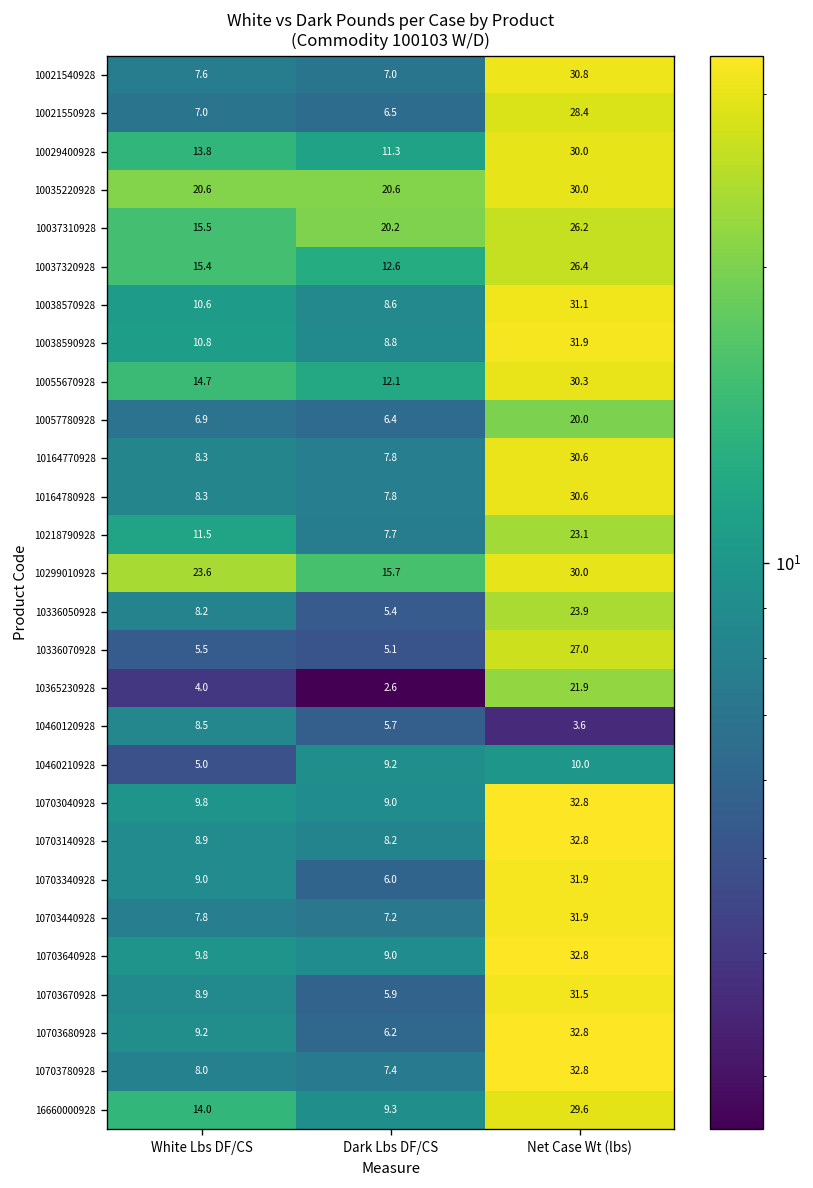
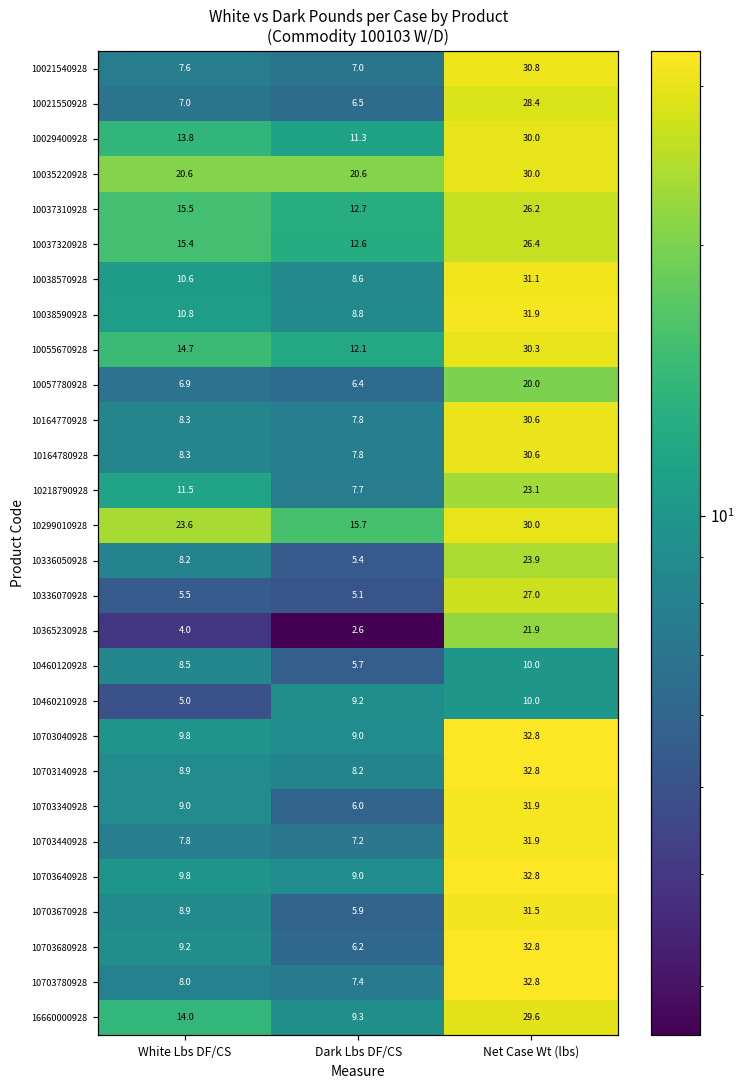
  {
    "10021540928": {
      "White Lbs DF/CS": 7.6,
      "Dark Lbs DF/CS": 7.0,
      "Net Case Wt (lbs)": 30.8
    },
    "10021550928": {
      "White Lbs DF/CS": 7.0,
      "Dark Lbs DF/CS": 6.5,
      "Net Case Wt (lbs)": 28.4
    },
    "10029400928": {
      "White Lbs DF/CS": 13.8,
      "Dark Lbs DF/CS": 11.3,
      "Net Case Wt (lbs)": 30.0
    },
    "10035220928": {
      "White Lbs DF/CS": 20.6,
      "Dark Lbs DF/CS": 20.6,
      "Net Case Wt (lbs)": 30.0
    },
    "10037310928": {
      "White Lbs DF/CS": 15.5,
-     "Dark Lbs DF/CS": 20.2,
+     "Dark Lbs DF/CS": 12.7,
      "Net Case Wt (lbs)": 26.2
    },
    "10037320928": {
      "White Lbs DF/CS": 15.4,
      "Dark Lbs DF/CS": 12.6,
      "Net Case Wt (lbs)": 26.4
    },
    "10038570928": {
      "White Lbs DF/CS": 10.6,
      "Dark Lbs DF/CS": 8.6,
      "Net Case Wt (lbs)": 31.1
    },
    "10038590928": {
      "White Lbs DF/CS": 10.8,
      "Dark Lbs DF/CS": 8.8,
      "Net Case Wt (lbs)": 31.9
    },
    "10055670928": {
      "White Lbs DF/CS": 14.7,
      "Dark Lbs DF/CS": 12.1,
      "Net Case Wt (lbs)": 30.3
    },
    "10057780928": {
      "White Lbs DF/CS": 6.9,
      "Dark Lbs DF/CS": 6.4,
      "Net Case Wt (lbs)": 20.0
    },
    "10164770928": {
      "White Lbs DF/CS": 8.3,
      "Dark Lbs DF/CS": 7.8,
      "Net Case Wt (lbs)": 30.6
    },
    "10164780928": {
      "White Lbs DF/CS": 8.3,
      "Dark Lbs DF/CS": 7.8,
      "Net Case Wt (lbs)": 30.6
    },
    "10218790928": {
      "White Lbs DF/CS": 11.5,
      "Dark Lbs DF/CS": 7.7,
      "Net Case Wt (lbs)": 23.1
    },
    "10299010928": {
      "White Lbs DF/CS": 23.6,
      "Dark Lbs DF/CS": 15.7,
      "Net Case Wt (lbs)": 30.0
    },
    "10336050928": {
      "White Lbs DF/CS": 8.2,
      "Dark Lbs DF/CS": 5.4,
      "Net Case Wt (lbs)": 23.9
    },
    "10336070928": {
      "White Lbs DF/CS": 5.5,
      "Dark Lbs DF/CS": 5.1,
      "Net Case Wt (lbs)": 27.0
    },
    "10365230928": {
      "White Lbs DF/CS": 4.0,
      "Dark Lbs DF/CS": 2.6,
      "Net Case Wt (lbs)": 21.9
    },
    "10460120928": {
      "White Lbs DF/CS": 8.5,
      "Dark Lbs DF/CS": 5.7,
-     "Net Case Wt (lbs)": 3.6
+     "Net Case Wt (lbs)": 10.0
    },
    "10460210928": {
      "White Lbs DF/CS": 5.0,
      "Dark Lbs DF/CS": 9.2,
      "Net Case Wt (lbs)": 10.0
    },
    "10703040928": {
      "White Lbs DF/CS": 9.8,
      "Dark Lbs DF/CS": 9.0,
      "Net Case Wt (lbs)": 32.8
    },
    "10703140928": {
      "White Lbs DF/CS": 8.9,
      "Dark Lbs DF/CS": 8.2,
      "Net Case Wt (lbs)": 32.8
    },
    "10703340928": {
      "White Lbs DF/CS": 9.0,
      "Dark Lbs DF/CS": 6.0,
      "Net Case Wt (lbs)": 31.9
    },
    "10703440928": {
      "White Lbs DF/CS": 7.8,
      "Dark Lbs DF/CS": 7.2,
      "Net Case Wt (lbs)": 31.9
    },
    "10703640928": {
      "White Lbs DF/CS": 9.8,
      "Dark Lbs DF/CS": 9.0,
      "Net Case Wt (lbs)": 32.8
    },
    "10703670928": {
      "White Lbs DF/CS": 8.9,
      "Dark Lbs DF/CS": 5.9,
      "Net Case Wt (lbs)": 31.5
    },
    "10703680928": {
      "White Lbs DF/CS": 9.2,
      "Dark Lbs DF/CS": 6.2,
      "Net Case Wt (lbs)": 32.8
    },
    "10703780928": {
      "White Lbs DF/CS": 8.0,
      "Dark Lbs DF/CS": 7.4,
      "Net Case Wt (lbs)": 32.8
    },
    "16660000928": {
      "White Lbs DF/CS": 14.0,
      "Dark Lbs DF/CS": 9.3,
      "Net Case Wt (lbs)": 29.6
    }
  }
